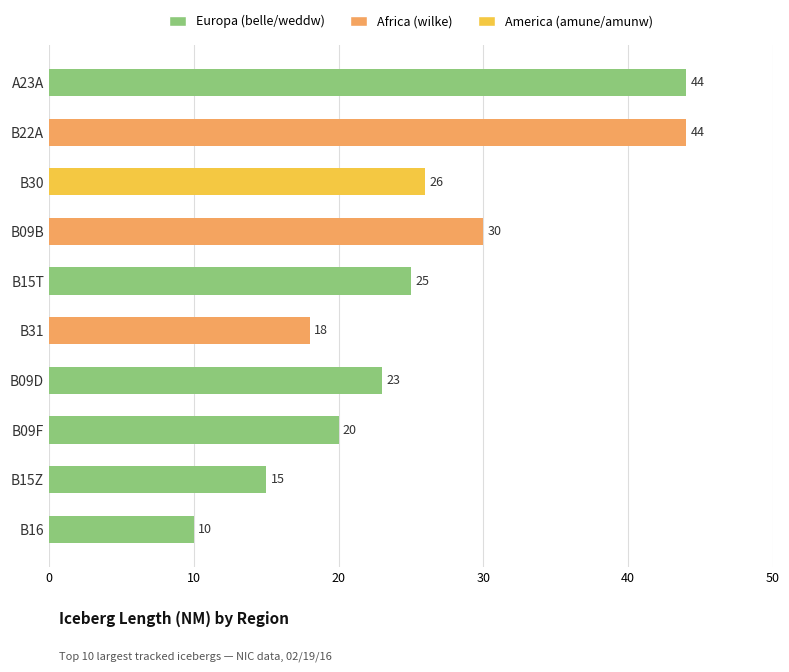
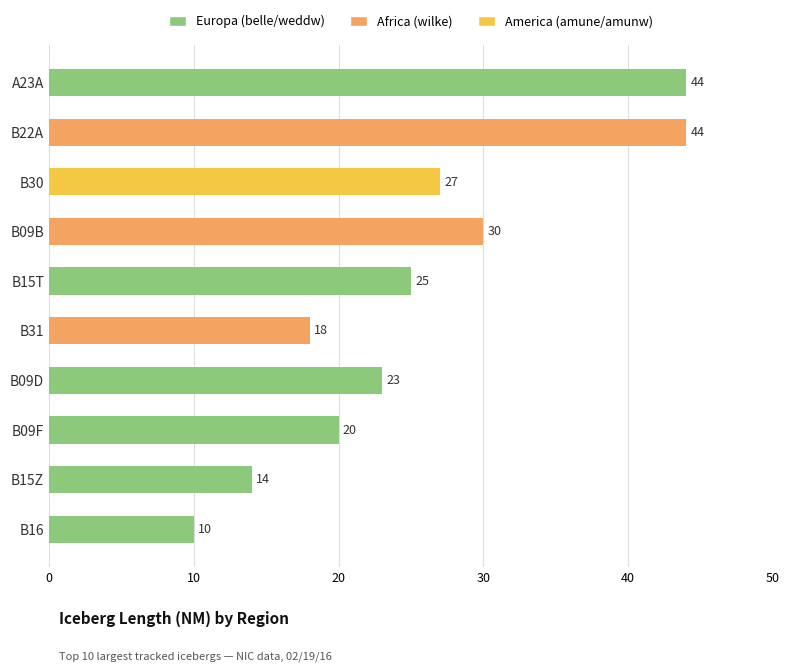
  {
    "A23A": 44,
    "B22A": 44,
-   "B30": 26,
+   "B30": 27,
    "B09B": 30,
    "B15T": 25,
    "B31": 18,
    "B09D": 23,
    "B09F": 20,
-   "B15Z": 15,
+   "B15Z": 14,
    "B16": 10
  }
